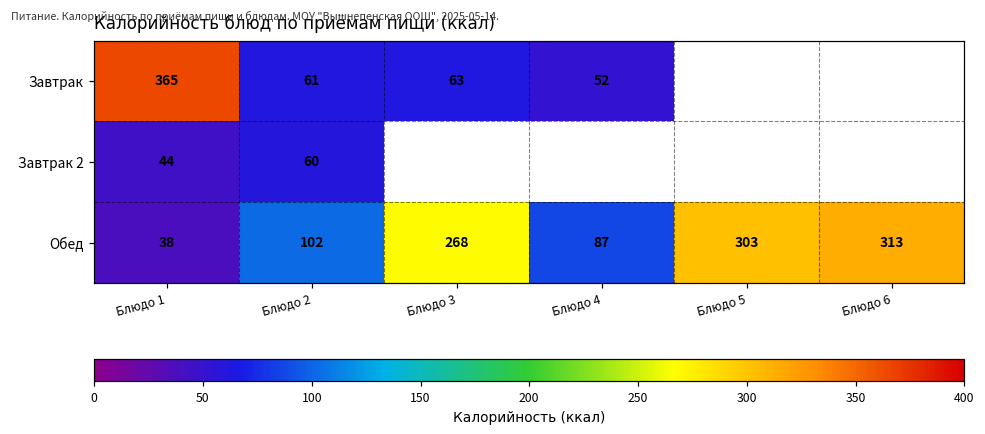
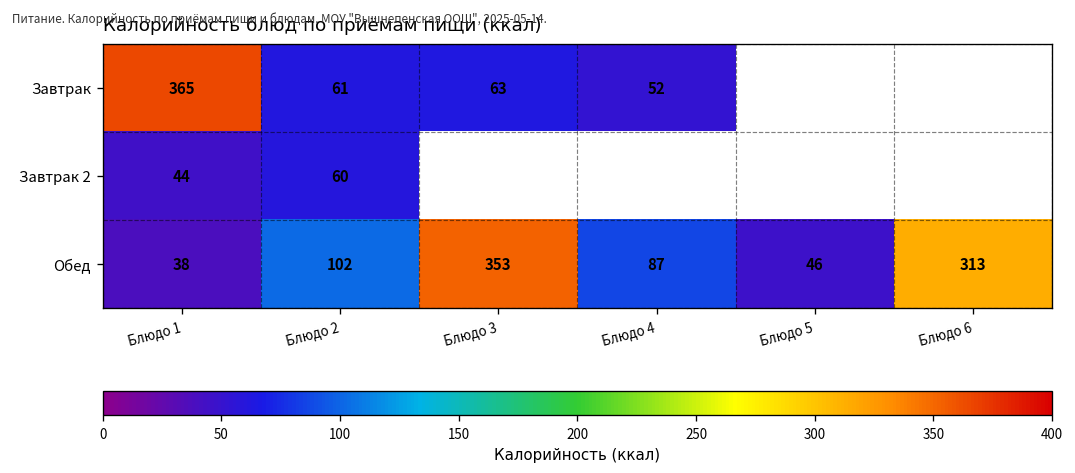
  {
    "Завтрак": {
      "Блюдо 1": 365,
      "Блюдо 2": 61,
      "Блюдо 3": 63,
      "Блюдо 4": 52
    },
    "Завтрак 2": {
      "Блюдо 1": 44,
      "Блюдо 2": 60
    },
    "Обед": {
      "Блюдо 1": 38,
      "Блюдо 2": 102,
-     "Блюдо 3": 268,
+     "Блюдо 3": 353,
      "Блюдо 4": 87,
-     "Блюдо 5": 303,
+     "Блюдо 5": 46,
      "Блюдо 6": 313
    }
  }
